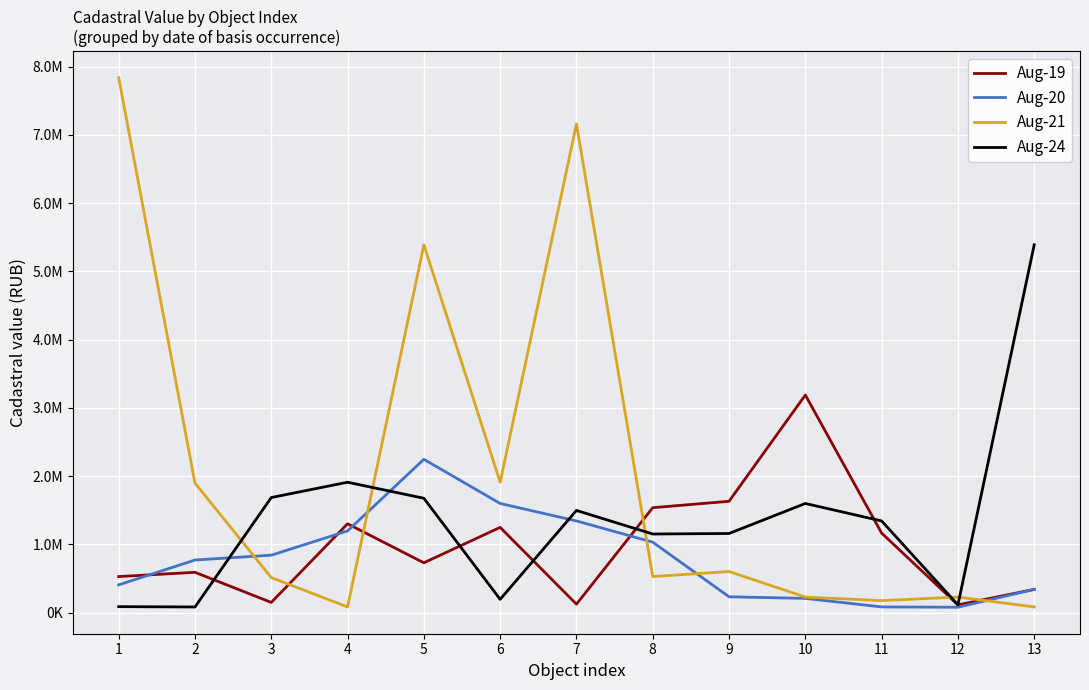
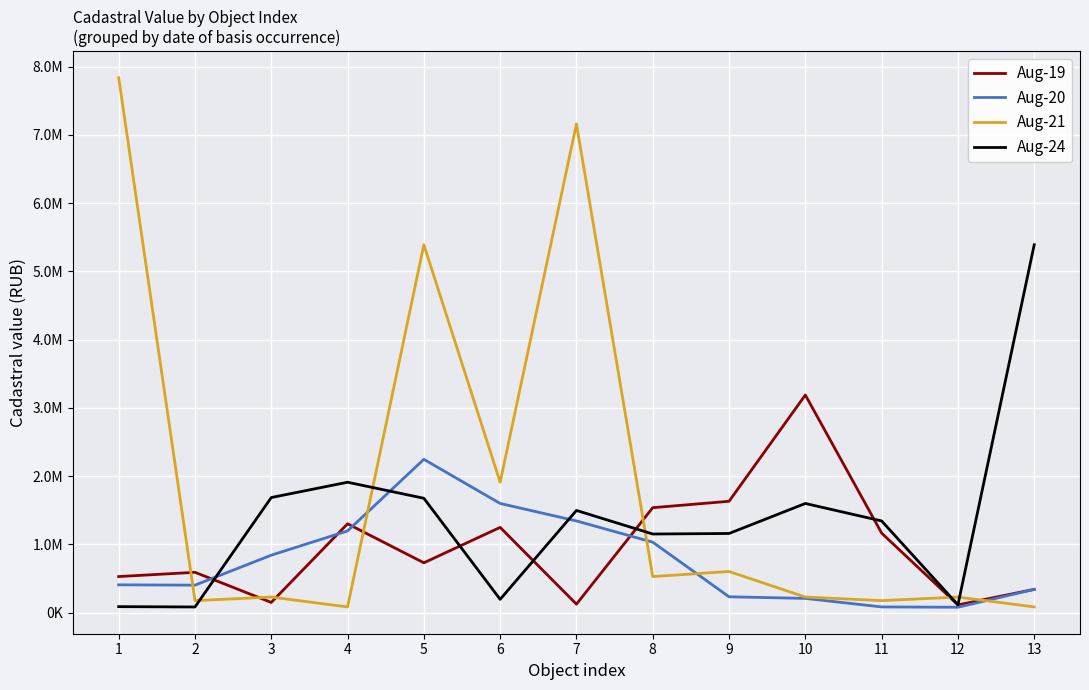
  {
    "Aug-19": {
      "1": 500000,
      "2": 600000,
      "3": 100000,
      "4": 1300000,
      "5": 700000,
      "6": 1200000,
      "7": 100000,
      "8": 1500000,
      "9": 1600000,
      "10": 3200000,
      "11": 1200000
    },
    "Aug-20": {
      "1": 400000,
-     "2": 800000,
+     "2": 400000,
      "3": 800000,
      "4": 1200000,
      "5": 2200000,
      "6": 1600000,
      "7": 1300000,
      "8": 1000000,
      "9": 200000,
      "11": 100000
    },
    "Aug-21": {
      "1": 7800000,
-     "2": 1900000,
-     "3": 500000,
+     "2": 200000,
+     "3": 200000,
      "4": 100000,
      "5": 5400000,
      "6": 1900000,
      "7": 7200000,
      "8": 500000,
      "9": 600000,
      "11": 200000,
      "12": 200000,
      "13": 100000
    },
    "Aug-24": {
      "1": 100000,
      "2": 100000,
      "3": 1700000,
      "4": 1900000,
      "5": 1700000,
      "6": 200000,
      "7": 1500000,
      "8": 1200000,
      "9": 1200000,
      "10": 1600000,
      "11": 1300000,
      "13": 5400000
    }
  }
